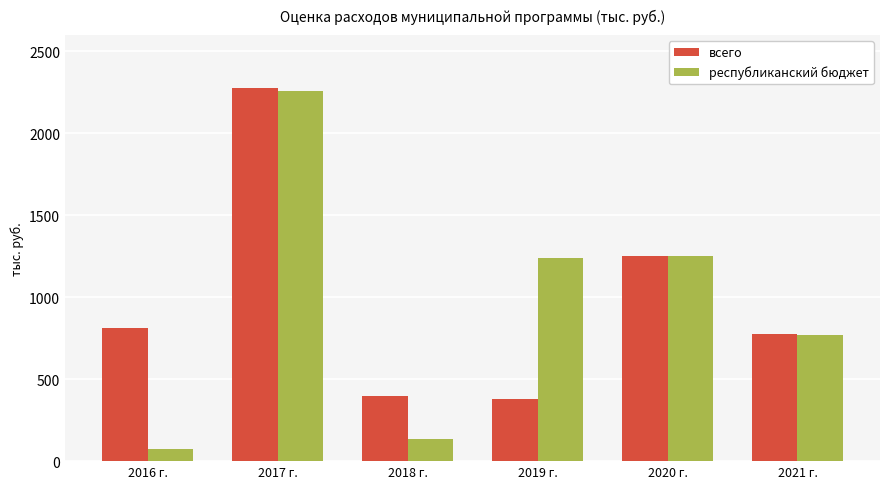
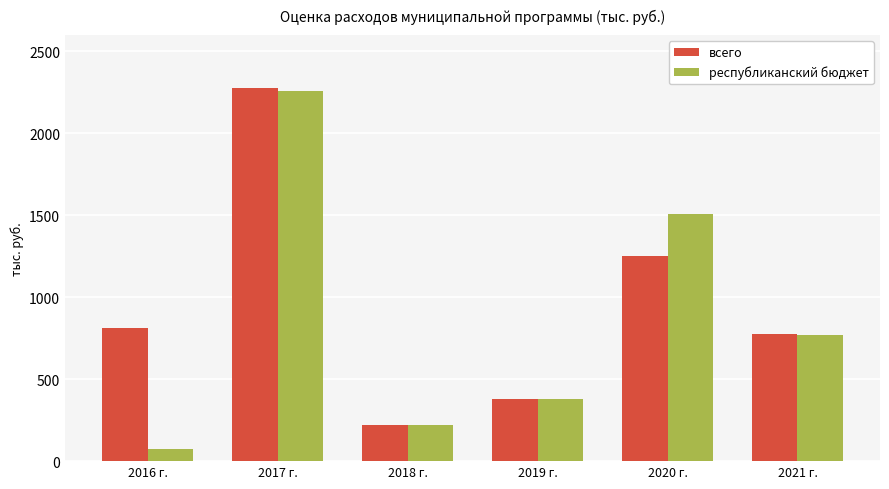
  {
    "всего": {
      "2016 г.": 810,
      "2017 г.": 2280,
-     "2018 г.": 400,
+     "2018 г.": 220,
      "2019 г.": 380,
      "2020 г.": 1250,
      "2021 г.": 780
    },
    "республиканский бюджет": {
      "2016 г.": 80,
      "2017 г.": 2260,
-     "2018 г.": 130,
-     "2019 г.": 1240,
-     "2020 г.": 1250,
+     "2018 г.": 220,
+     "2019 г.": 380,
+     "2020 г.": 1510,
      "2021 г.": 770
    }
  }
